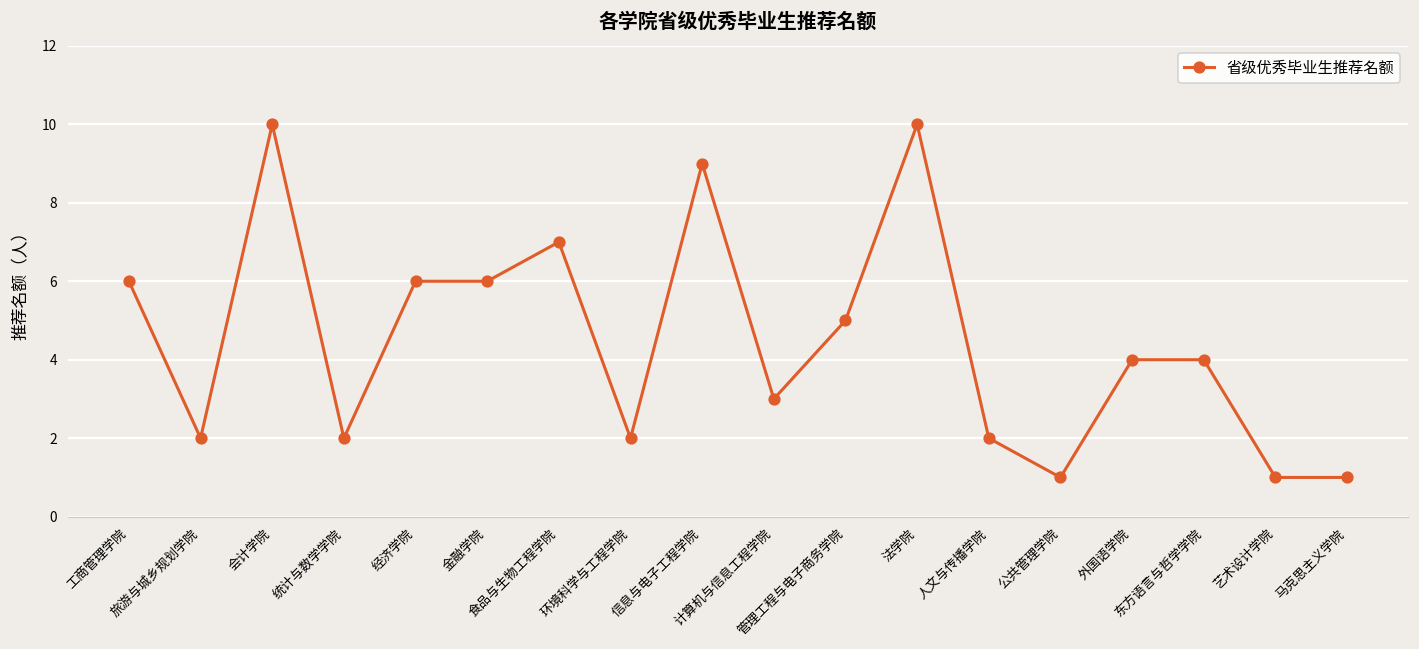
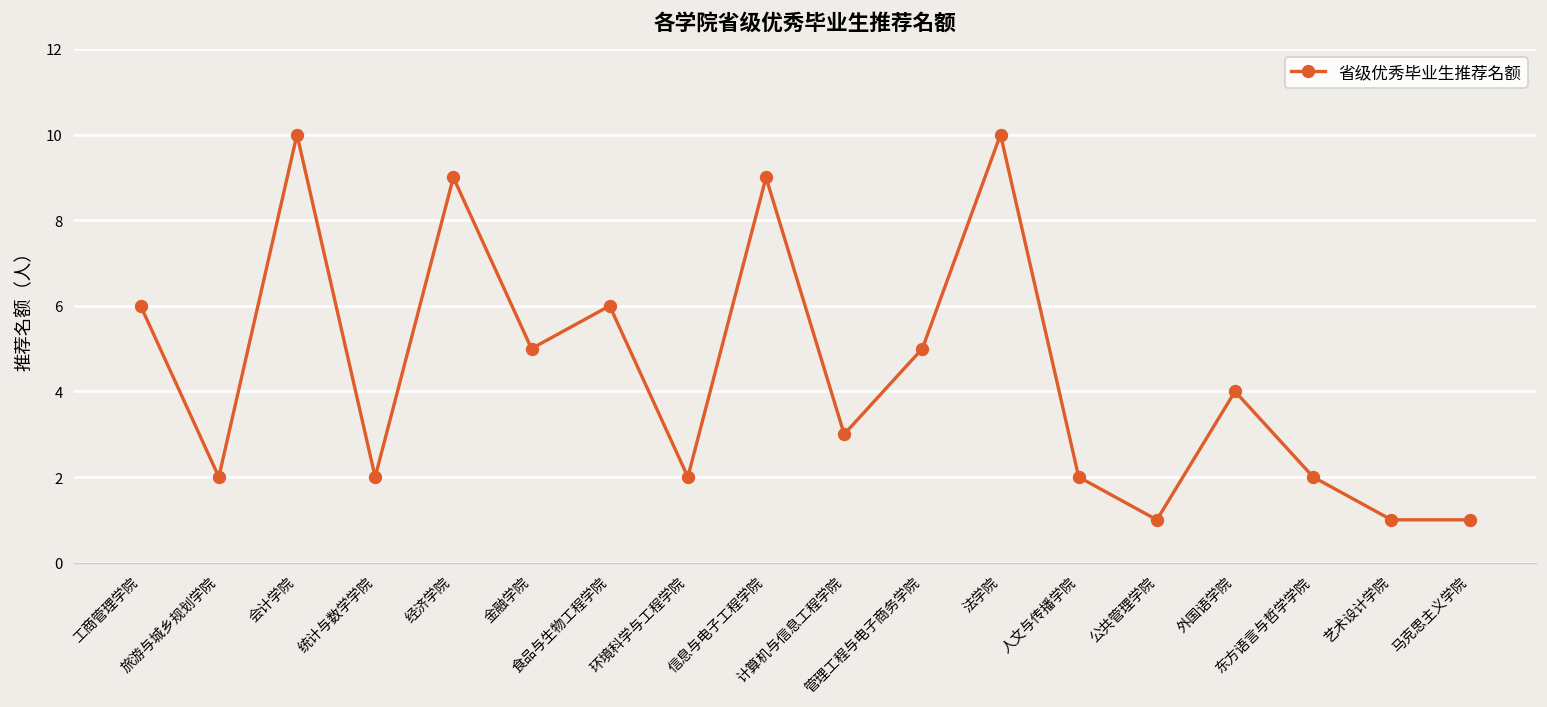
  {
    "工商管理学院": 6,
    "旅游与城乡规划学院": 2,
    "会计学院": 10,
    "统计与数学学院": 2,
-   "经济学院": 6,
-   "金融学院": 6,
-   "食品与生物工程学院": 7,
+   "经济学院": 9,
+   "金融学院": 5,
+   "食品与生物工程学院": 6,
    "环境科学与工程学院": 2,
    "信息与电子工程学院": 9,
    "计算机与信息工程学院": 3,
    "管理工程与电子商务学院": 5,
    "法学院": 10,
    "人文与传播学院": 2,
    "公共管理学院": 1,
    "外国语学院": 4,
-   "东方语言与哲学学院": 4,
+   "东方语言与哲学学院": 2,
    "艺术设计学院": 1,
    "马克思主义学院": 1
  }
